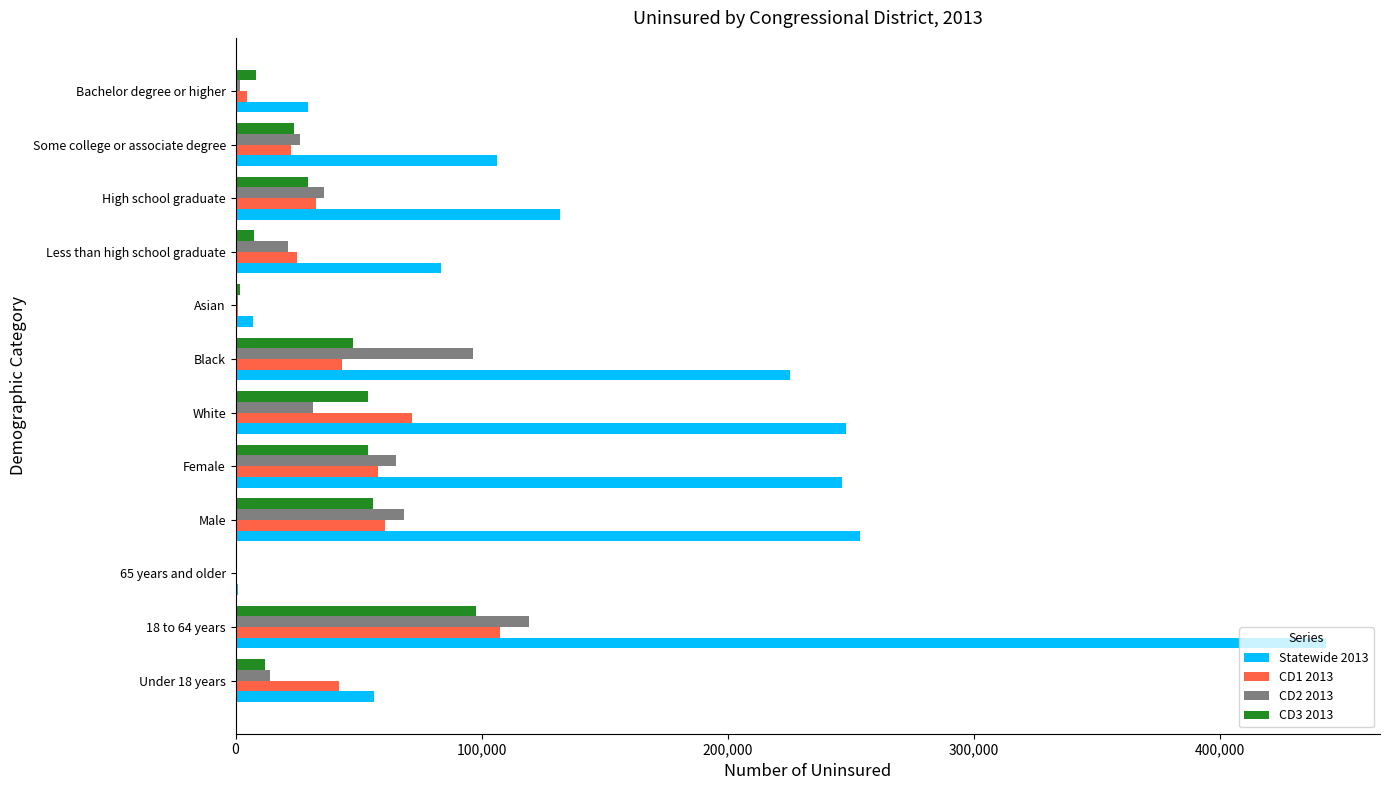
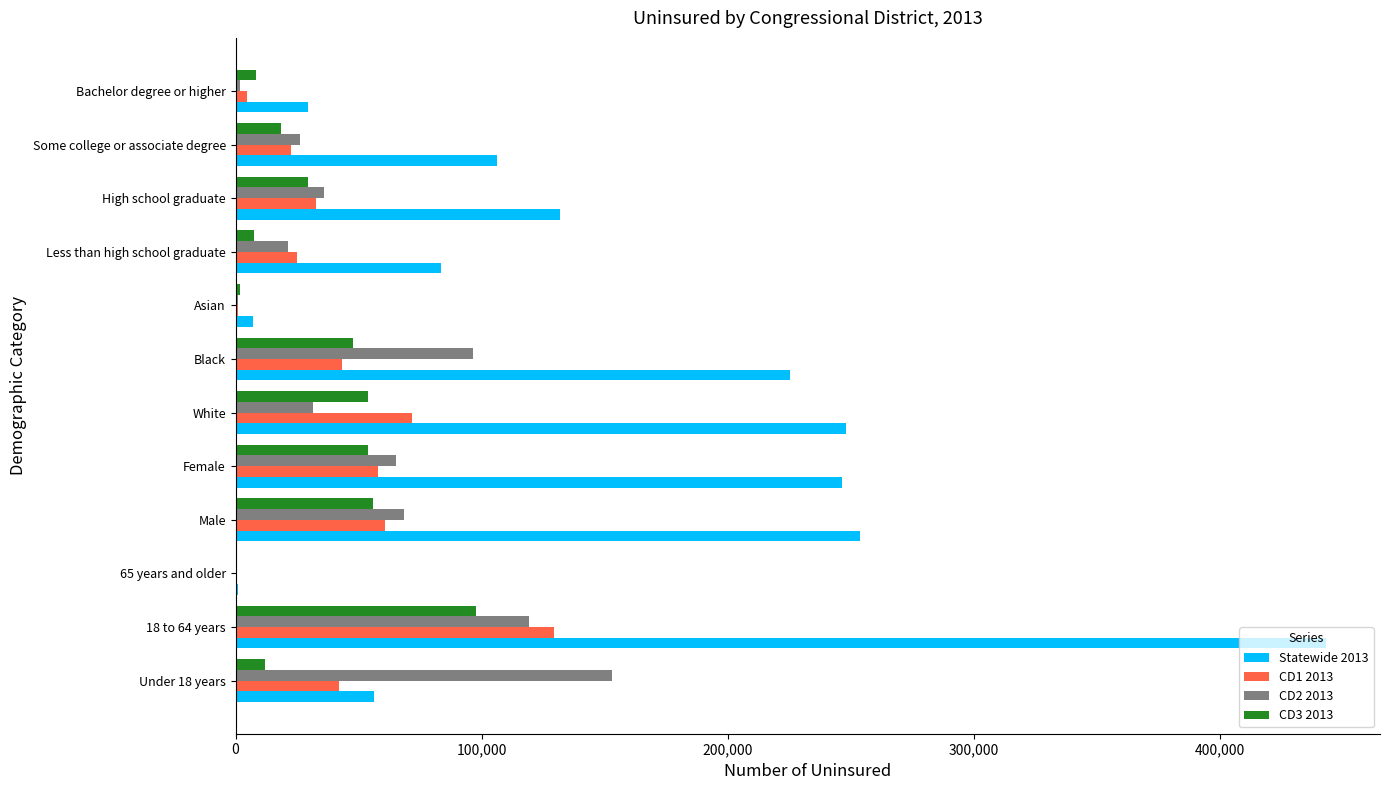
  {
    "Statewide 2013": {
      "Bachelor degree or higher": "29,000",
      "Some college or associate degree": "106,000",
      "High school graduate": "132,000",
      "Less than high school graduate": "83,000",
      "Asian": "7,000",
      "Black": "225,000",
      "White": "248,000",
      "Female": "246,000",
      "Male": "254,000",
      "Under 18 years": "56,000"
    },
    "CD1 2013": {
      "Bachelor degree or higher": "5,000",
      "Some college or associate degree": "23,000",
      "High school graduate": "33,000",
      "Less than high school graduate": "25,000",
      "Asian": "1,000",
      "Black": "43,000",
      "White": "71,000",
      "Female": "58,000",
      "Male": "61,000",
-     "18 to 64 years": "107,000",
+     "18 to 64 years": "129,000",
      "Under 18 years": "42,000"
    },
    "CD2 2013": {
      "Bachelor degree or higher": "2,000",
      "Some college or associate degree": "26,000",
      "High school graduate": "36,000",
      "Less than high school graduate": "21,000",
      "Black": "96,000",
      "White": "31,000",
      "Female": "65,000",
      "Male": "68,000",
      "18 to 64 years": "119,000",
-     "Under 18 years": "14,000"
+     "Under 18 years": "153,000"
    },
    "CD3 2013": {
      "Bachelor degree or higher": "8,000",
-     "Some college or associate degree": "24,000",
+     "Some college or associate degree": "18,000",
      "High school graduate": "29,000",
      "Less than high school graduate": "8,000",
      "Asian": "2,000",
      "Black": "48,000",
      "White": "54,000",
      "Female": "54,000",
      "Male": "56,000",
      "65 years and older": "0",
      "18 to 64 years": "98,000",
      "Under 18 years": "12,000"
    }
  }
